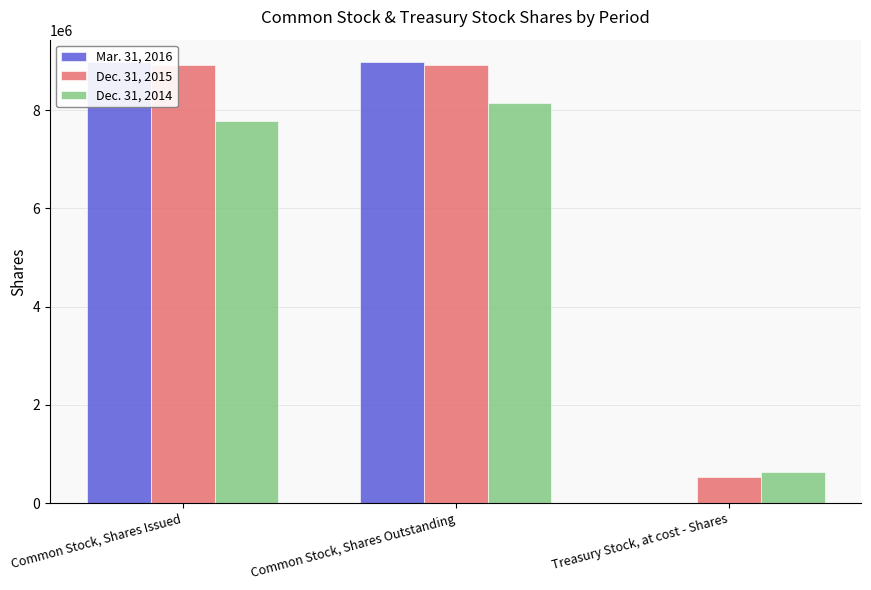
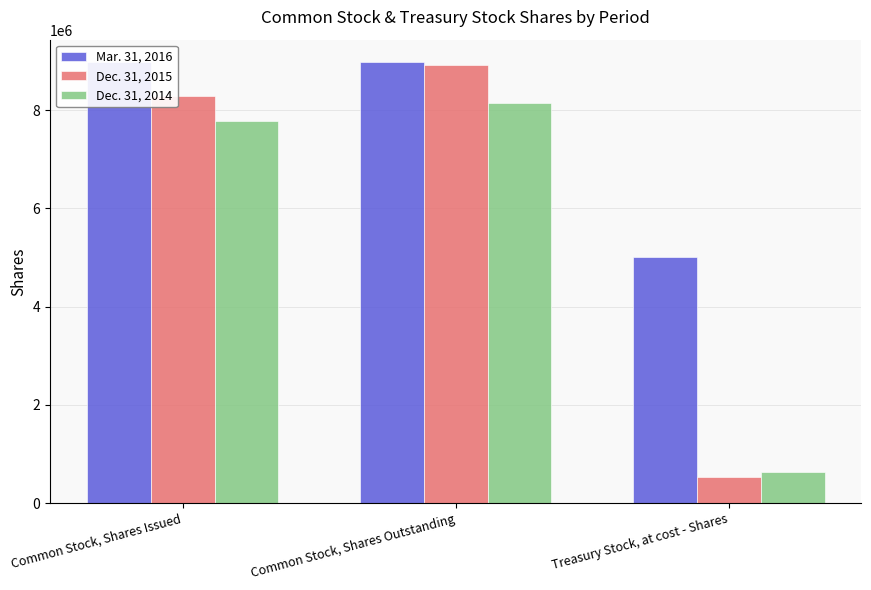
  {
    "Mar. 31, 2016": {
      "Common Stock, Shares Outstanding": 9000000,
-     "Treasury Stock, at cost - Shares": 0
+     "Treasury Stock, at cost - Shares": 5000000
    },
    "Dec. 31, 2015": {
-     "Common Stock, Shares Issued": 8900000,
+     "Common Stock, Shares Issued": 8300000,
      "Common Stock, Shares Outstanding": 8900000,
      "Treasury Stock, at cost - Shares": 500000
    },
    "Dec. 31, 2014": {
      "Common Stock, Shares Issued": 7800000,
      "Common Stock, Shares Outstanding": 8100000,
      "Treasury Stock, at cost - Shares": 600000
    }
  }
